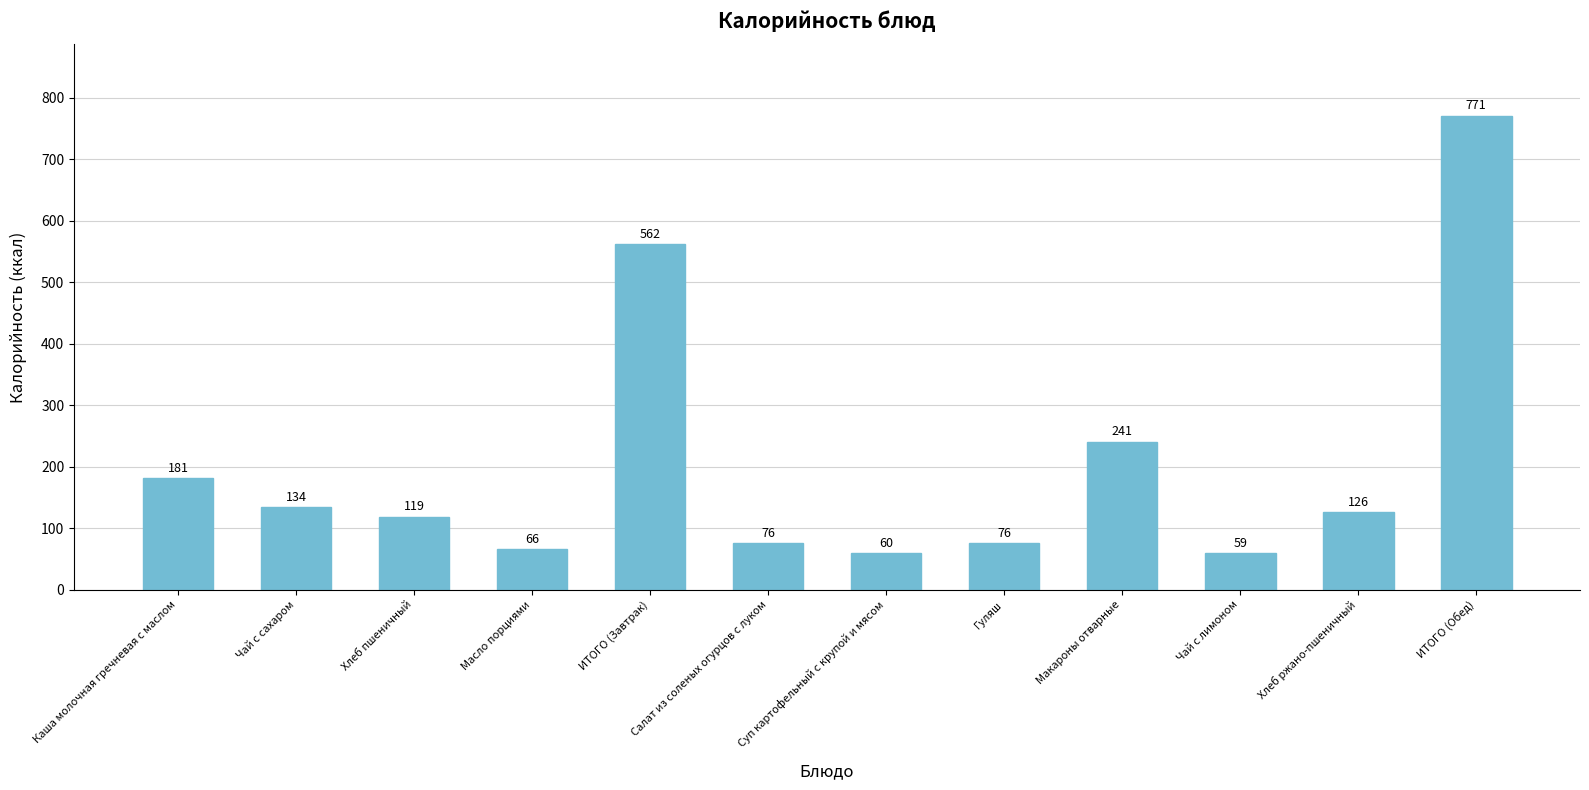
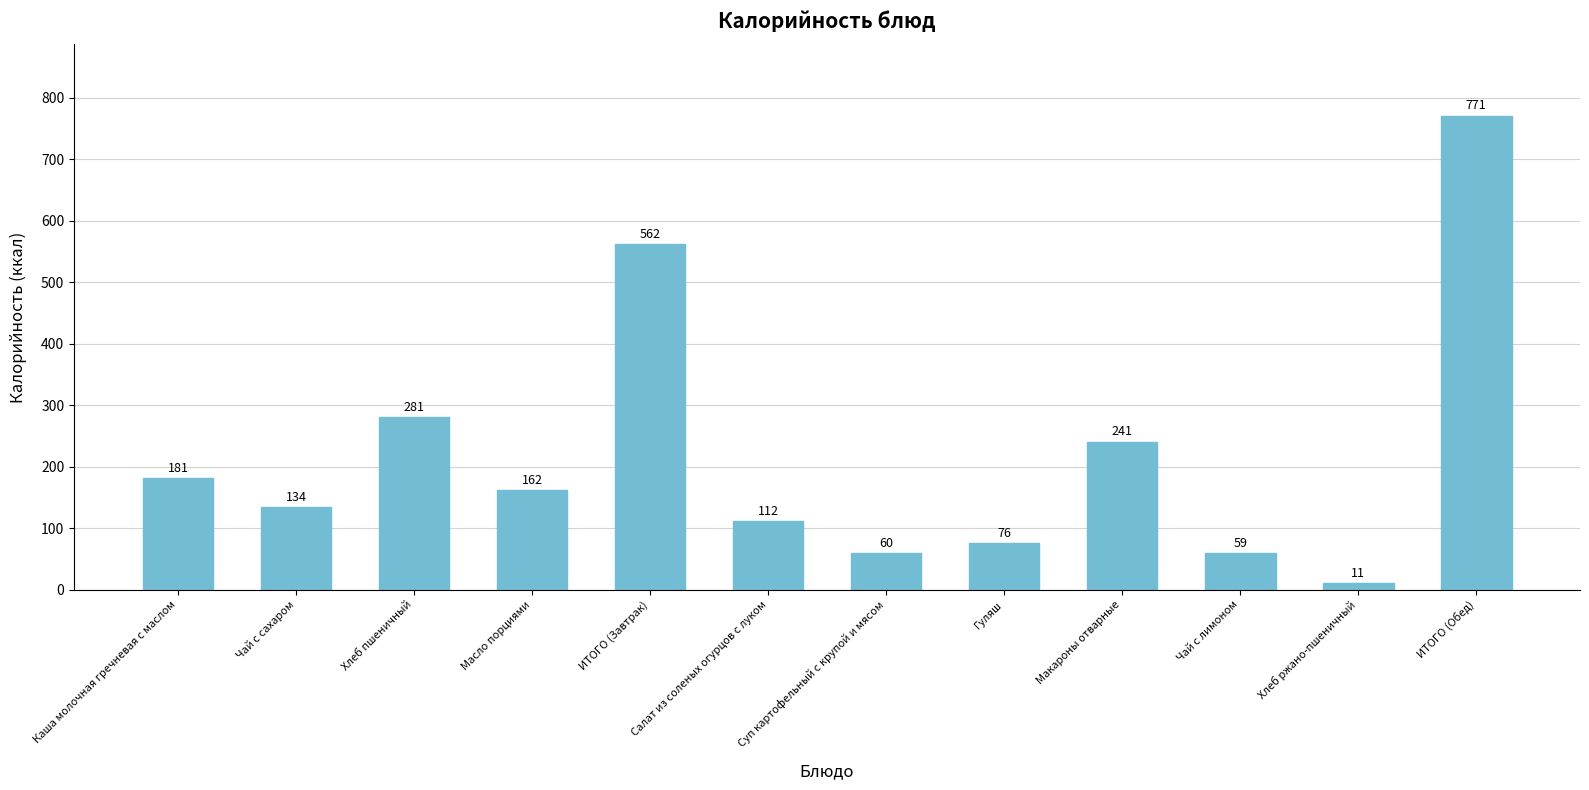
  {
    "Каша молочная гречневая с маслом": 181,
    "Чай с сахаром": 134,
-   "Хлеб пшеничный": 119,
-   "Масло порциями": 66,
+   "Хлеб пшеничный": 281,
+   "Масло порциями": 162,
    "ИТОГО (Завтрак)": 562,
-   "Салат из соленых огурцов с луком": 76,
+   "Салат из соленых огурцов с луком": 112,
    "Суп картофельный с крупой и мясом": 60,
    "Гуляш": 76,
    "Макароны отварные": 241,
    "Чай с лимоном": 59,
-   "Хлеб ржано-пшеничный": 126,
+   "Хлеб ржано-пшеничный": 11,
    "ИТОГО (Обед)": 771
  }
